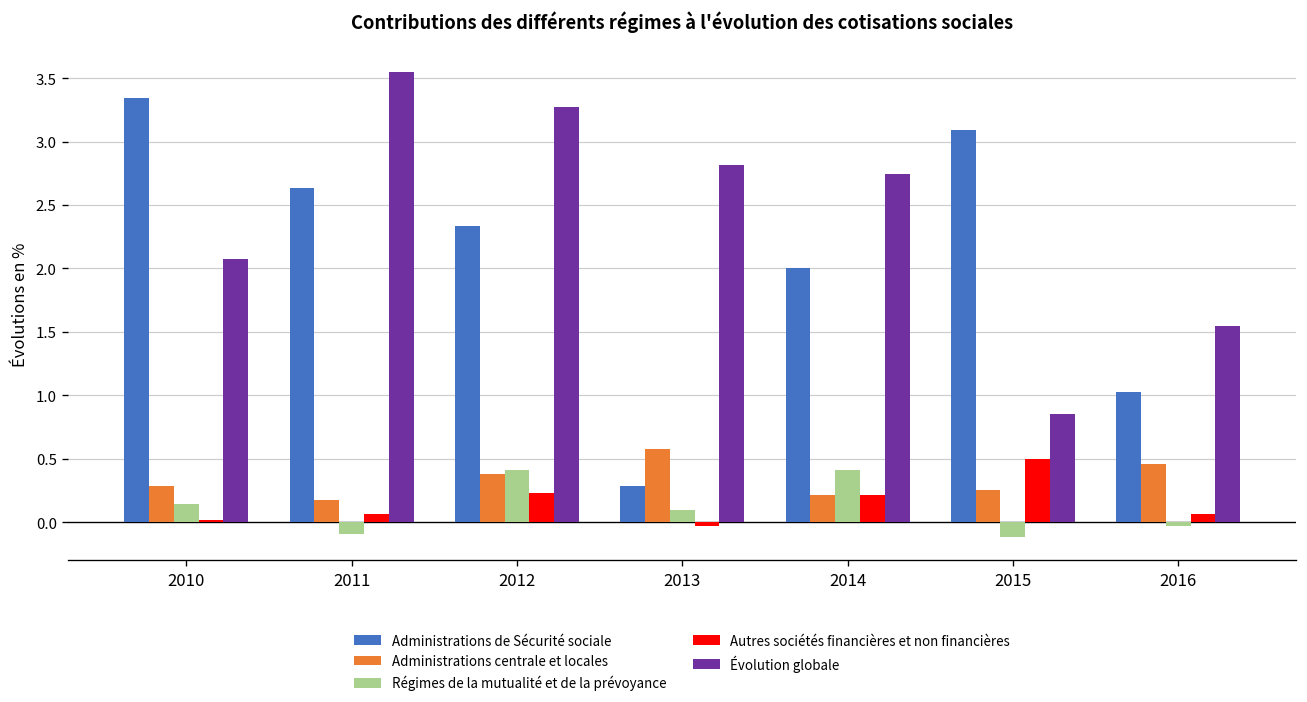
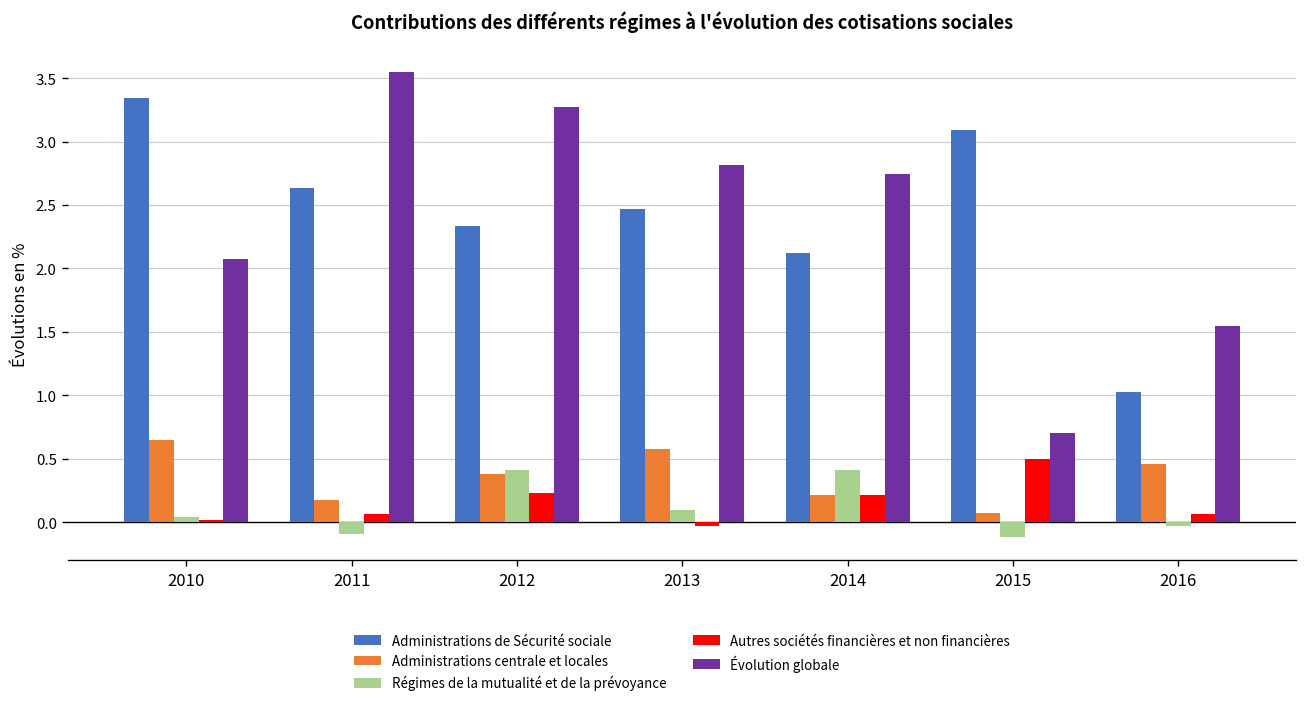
  {
    "Administrations de Sécurité sociale": {
      "2010": 3.34,
      "2011": 2.63,
      "2012": 2.34,
-     "2013": 0.28,
-     "2014": 2.00,
+     "2013": 2.47,
+     "2014": 2.12,
      "2015": 3.09,
      "2016": 1.03
    },
    "Administrations centrale et locales": {
-     "2010": 0.29,
+     "2010": 0.64,
      "2011": 0.17,
      "2012": 0.38,
      "2013": 0.58,
      "2014": 0.21,
-     "2015": 0.25,
+     "2015": 0.07,
      "2016": 0.46
    },
    "Régimes de la mutualité et de la prévoyance": {
-     "2010": 0.14,
+     "2010": 0.04,
      "2011": -0.09,
      "2012": 0.41,
      "2013": 0.10,
      "2014": 0.41,
      "2015": -0.12,
      "2016": -0.03
    },
    "Autres sociétés financières et non financières": {
      "2011": 0.06,
      "2012": 0.23,
      "2013": -0.03,
      "2014": 0.21,
      "2015": 0.50,
      "2016": 0.06
    },
    "Évolution globale": {
      "2010": 2.08,
      "2011": 3.55,
      "2012": 3.27,
      "2013": 2.81,
      "2014": 2.75,
-     "2015": 0.85,
+     "2015": 0.70,
      "2016": 1.55
    }
  }
